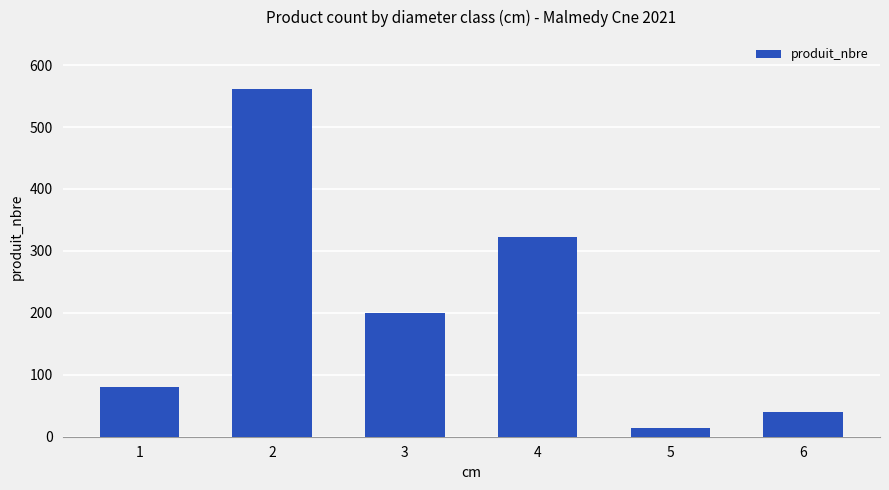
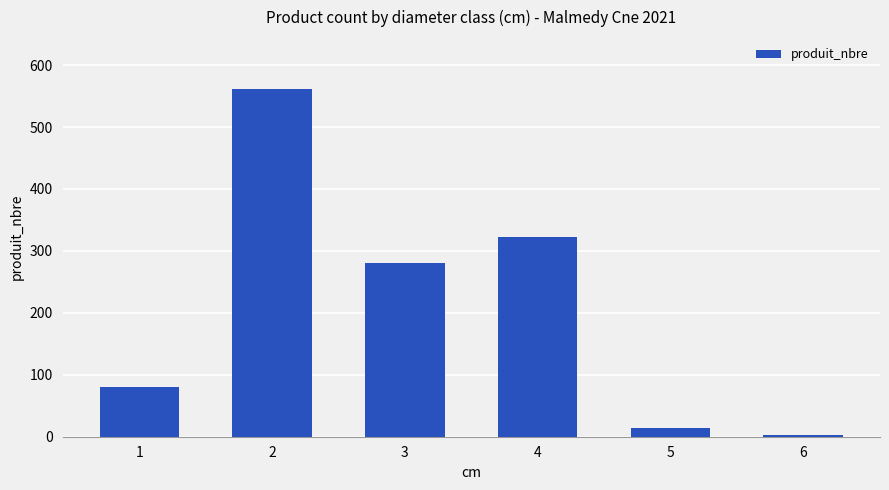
  {
    "1": 80,
    "2": 560,
-   "3": 200,
+   "3": 280,
    "4": 320,
    "5": 10,
-   "6": 40
+   "6": 0
  }
